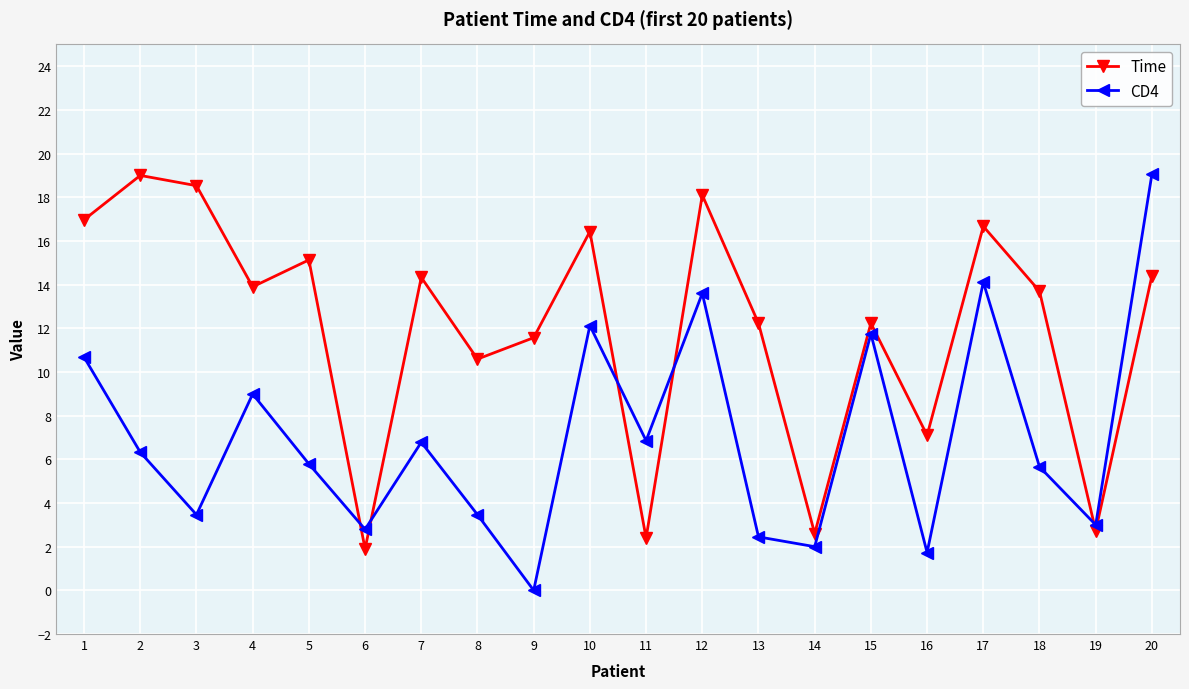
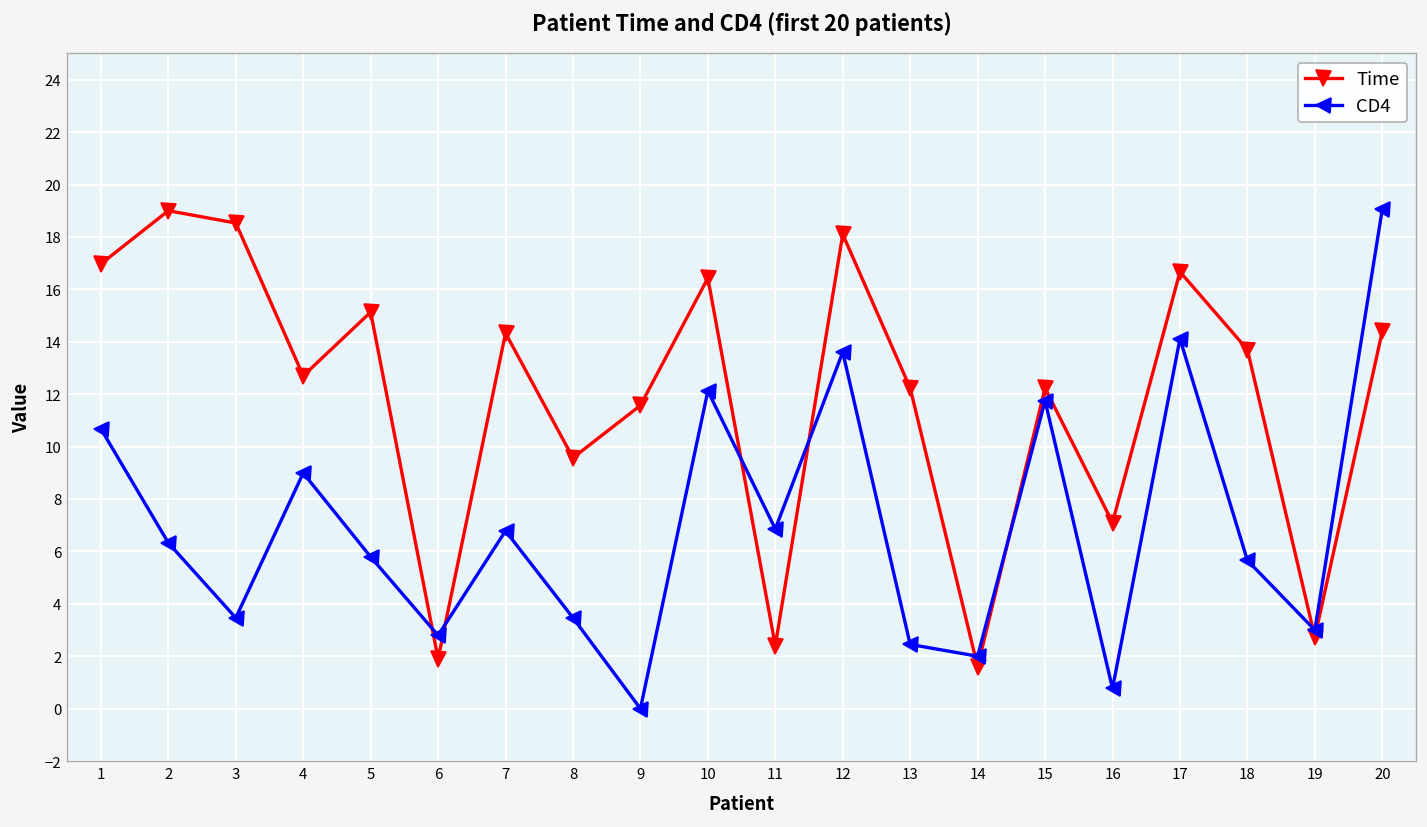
  {
    "Time": {
      "1": 17.0,
      "2": 19.0,
      "3": 18.5,
-     "4": 13.9,
+     "4": 12.7,
      "5": 15.1,
      "6": 1.9,
      "7": 14.3,
-     "8": 10.6,
+     "8": 9.6,
      "9": 11.6,
      "10": 16.4,
      "11": 2.4,
      "12": 18.1,
      "13": 12.2,
-     "14": 2.6,
+     "14": 1.6,
      "15": 12.2,
      "16": 7.1,
      "17": 16.7,
      "18": 13.7,
      "19": 2.7,
      "20": 14.4
    },
    "CD4": {
      "1": 10.7,
      "2": 6.3,
      "3": 3.5,
      "4": 9.0,
      "5": 5.8,
      "6": 2.8,
      "7": 6.8,
      "8": 3.5,
      "9": 0.0,
      "10": 12.1,
      "11": 6.9,
      "12": 13.6,
      "13": 2.4,
      "14": 2.0,
      "15": 11.7,
-     "16": 1.7,
+     "16": 0.8,
      "17": 14.1,
      "18": 5.7,
      "19": 3.0,
      "20": 19.1
    }
  }
